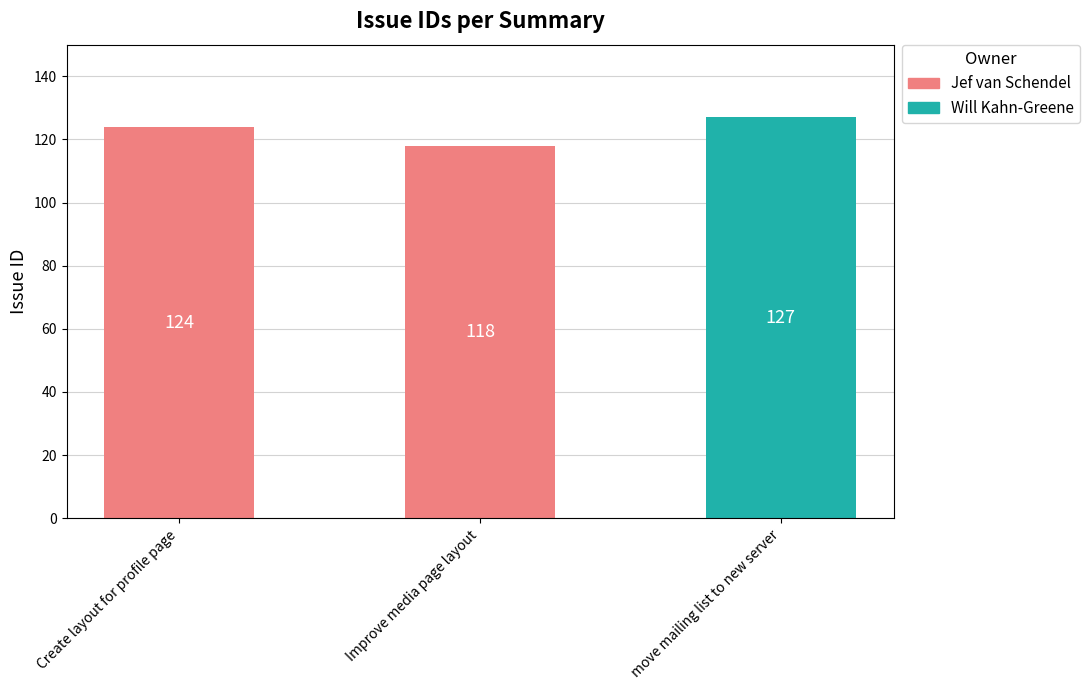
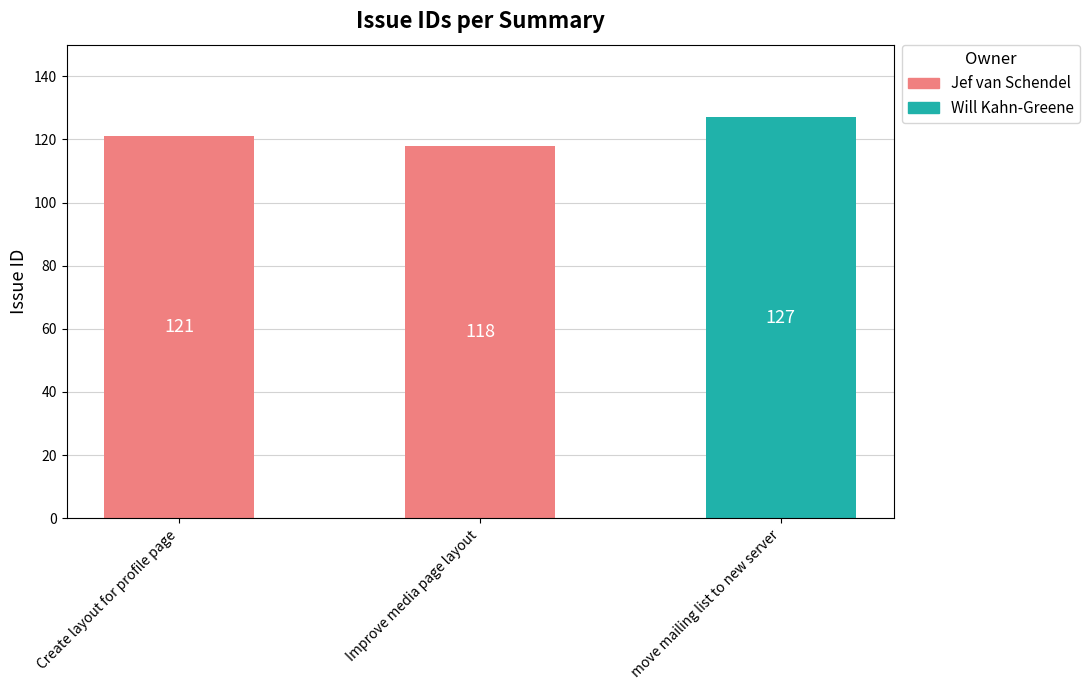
  {
-   "Create layout for profile page": 124,
+   "Create layout for profile page": 121,
    "Improve media page layout": 118,
    "move mailing list to new server": 127
  }
